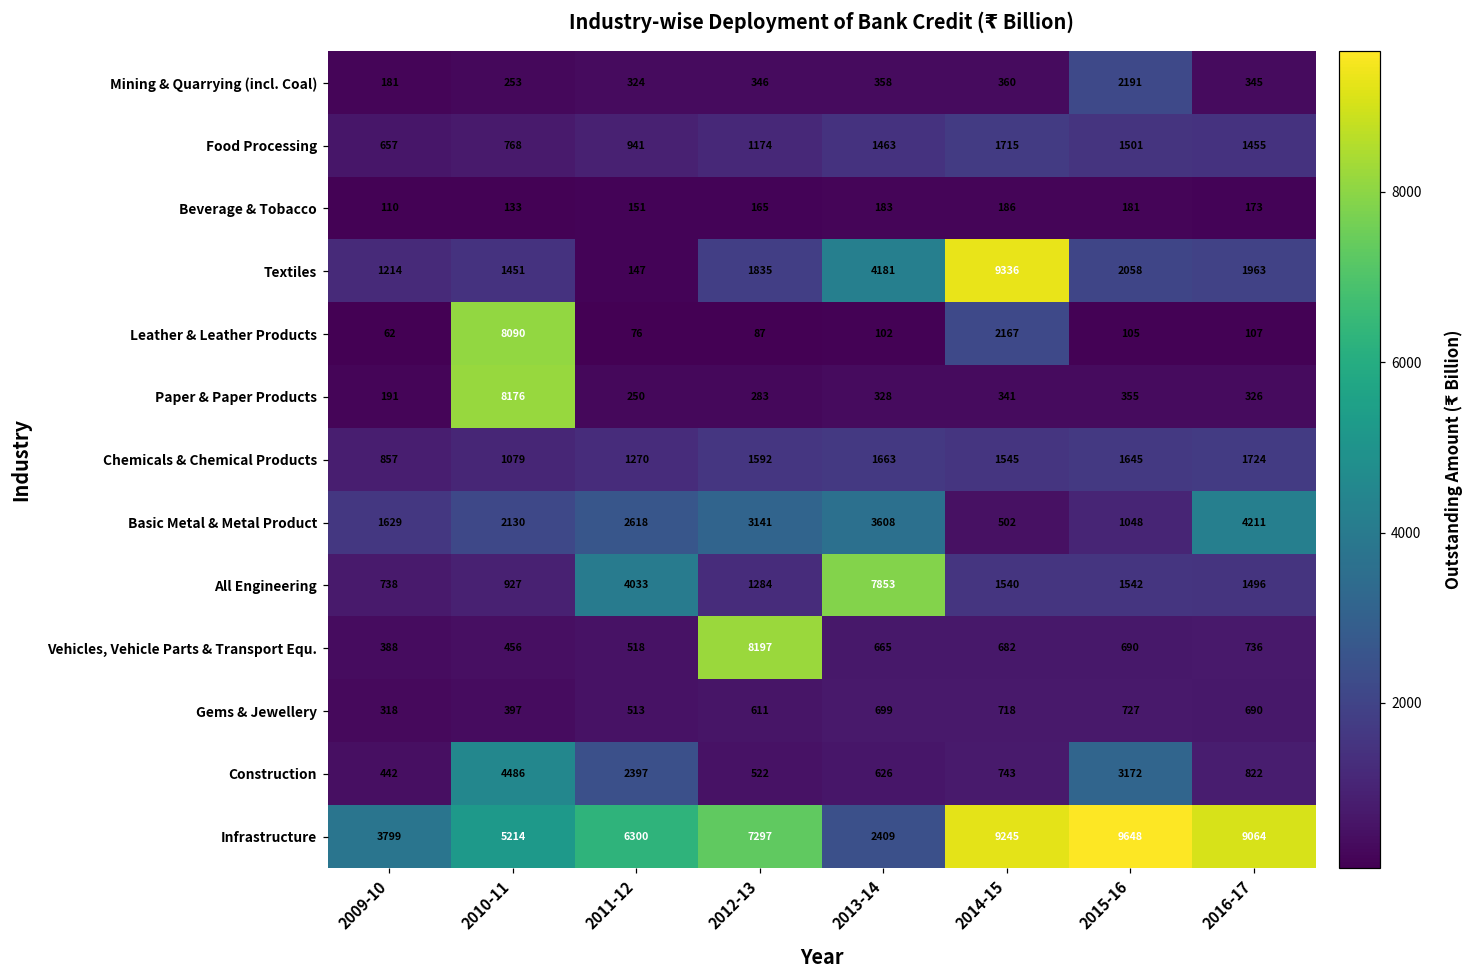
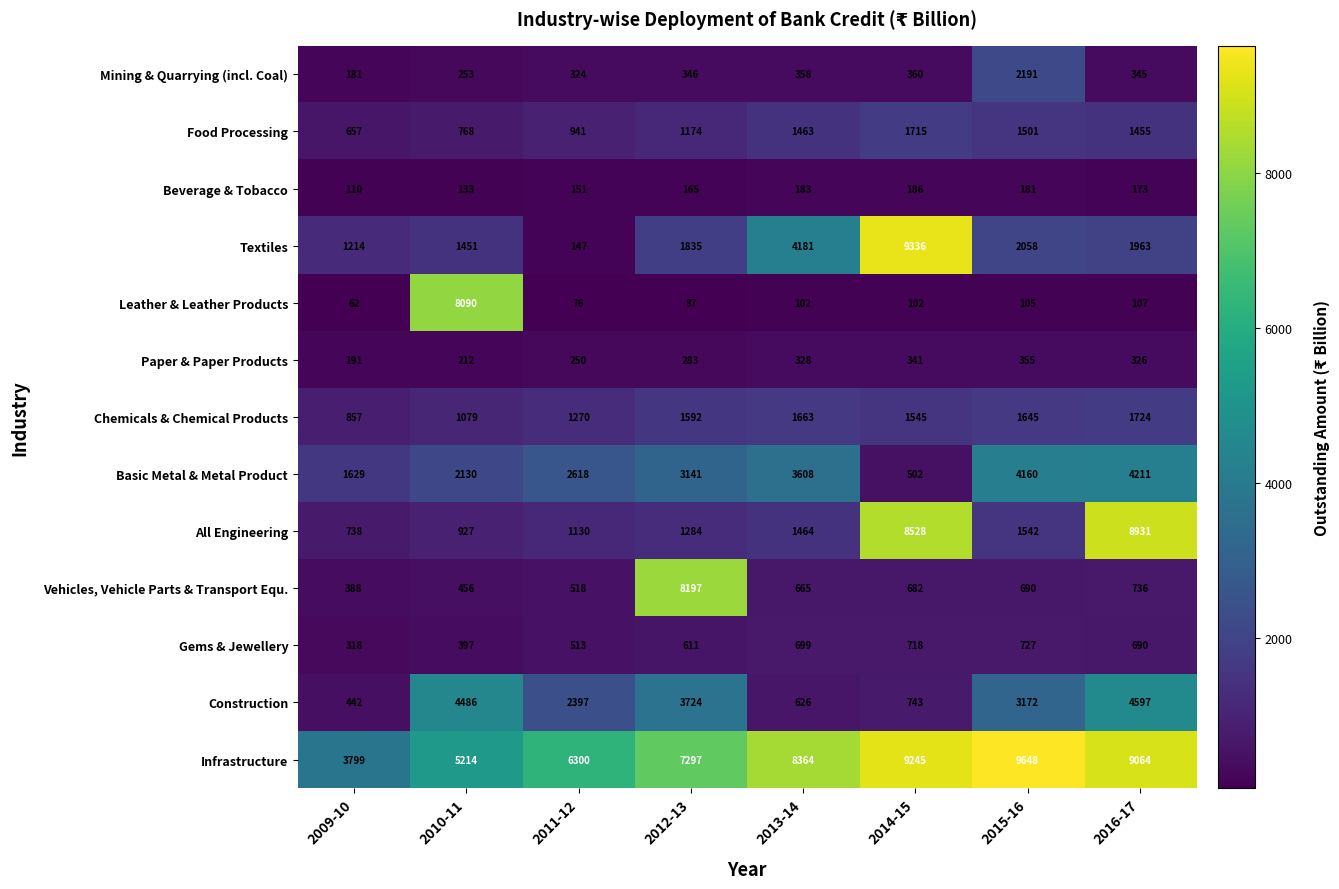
  {
    "Mining & Quarrying (incl. Coal)": {
      "2009-10": 181,
      "2010-11": 253,
      "2011-12": 324,
      "2012-13": 346,
      "2013-14": 358,
      "2014-15": 360,
      "2015-16": 2191,
      "2016-17": 345
    },
    "Food Processing": {
      "2009-10": 657,
      "2010-11": 768,
      "2011-12": 941,
      "2012-13": 1174,
      "2013-14": 1463,
      "2014-15": 1715,
      "2015-16": 1501,
      "2016-17": 1455
    },
    "Beverage & Tobacco": {
      "2009-10": 110,
      "2010-11": 133,
      "2011-12": 151,
      "2012-13": 165,
      "2013-14": 183,
      "2014-15": 186,
      "2015-16": 181,
      "2016-17": 173
    },
    "Textiles": {
      "2009-10": 1214,
      "2010-11": 1451,
      "2011-12": 147,
      "2012-13": 1835,
      "2013-14": 4181,
      "2014-15": 9336,
      "2015-16": 2058,
      "2016-17": 1963
    },
    "Leather & Leather Products": {
      "2009-10": 62,
      "2010-11": 8090,
      "2011-12": 76,
      "2012-13": 87,
      "2013-14": 102,
-     "2014-15": 2167,
+     "2014-15": 102,
      "2015-16": 105,
      "2016-17": 107
    },
    "Paper & Paper Products": {
      "2009-10": 191,
-     "2010-11": 8176,
+     "2010-11": 212,
      "2011-12": 250,
      "2012-13": 283,
      "2013-14": 328,
      "2014-15": 341,
      "2015-16": 355,
      "2016-17": 326
    },
    "Chemicals & Chemical Products": {
      "2009-10": 857,
      "2010-11": 1079,
      "2011-12": 1270,
      "2012-13": 1592,
      "2013-14": 1663,
      "2014-15": 1545,
      "2015-16": 1645,
      "2016-17": 1724
    },
    "Basic Metal & Metal Product": {
      "2009-10": 1629,
      "2010-11": 2130,
      "2011-12": 2618,
      "2012-13": 3141,
      "2013-14": 3608,
      "2014-15": 502,
-     "2015-16": 1048,
+     "2015-16": 4160,
      "2016-17": 4211
    },
    "All Engineering": {
      "2009-10": 738,
      "2010-11": 927,
-     "2011-12": 4033,
+     "2011-12": 1130,
      "2012-13": 1284,
-     "2013-14": 7853,
-     "2014-15": 1540,
+     "2013-14": 1464,
+     "2014-15": 8528,
      "2015-16": 1542,
-     "2016-17": 1496
+     "2016-17": 8931
    },
    "Vehicles, Vehicle Parts & Transport Equ.": {
      "2009-10": 388,
      "2010-11": 456,
      "2011-12": 518,
      "2012-13": 8197,
      "2013-14": 665,
      "2014-15": 682,
      "2015-16": 690,
      "2016-17": 736
    },
    "Gems & Jewellery": {
      "2009-10": 318,
      "2010-11": 397,
      "2011-12": 513,
      "2012-13": 611,
      "2013-14": 699,
      "2014-15": 718,
      "2015-16": 727,
      "2016-17": 690
    },
    "Construction": {
      "2009-10": 442,
      "2010-11": 4486,
      "2011-12": 2397,
-     "2012-13": 522,
+     "2012-13": 3724,
      "2013-14": 626,
      "2014-15": 743,
      "2015-16": 3172,
-     "2016-17": 822
+     "2016-17": 4597
    },
    "Infrastructure": {
      "2009-10": 3799,
      "2010-11": 5214,
      "2011-12": 6300,
      "2012-13": 7297,
-     "2013-14": 2409,
+     "2013-14": 8364,
      "2014-15": 9245,
      "2015-16": 9648,
      "2016-17": 9064
    }
  }
